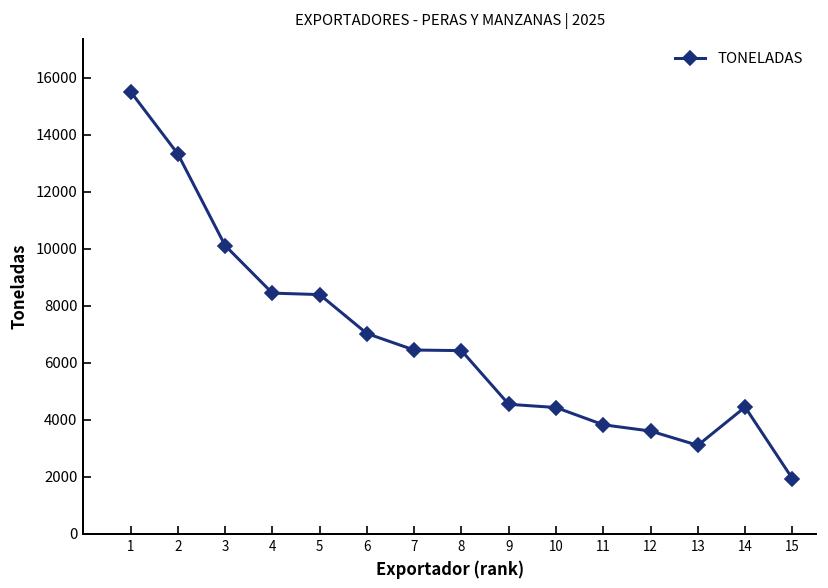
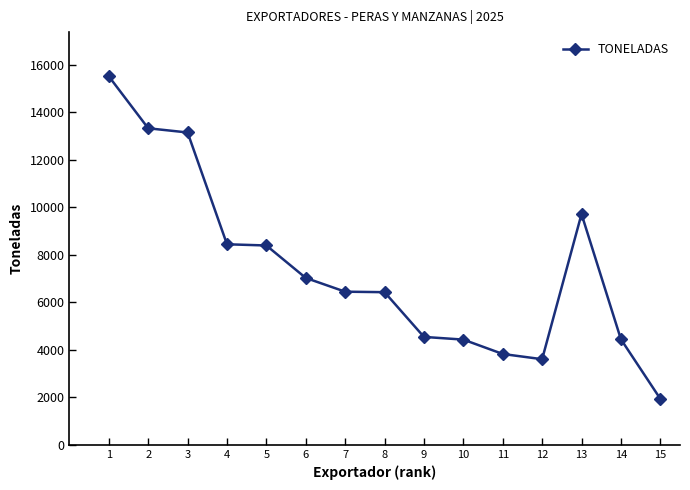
  {
    "1": 15500,
    "2": 13300,
-   "3": 10100,
+   "3": 13100,
    "4": 8400,
    "5": 8400,
    "6": 7000,
    "7": 6500,
    "8": 6400,
    "9": 4500,
    "10": 4400,
    "11": 3800,
    "12": 3600,
-   "13": 3100,
+   "13": 9700,
    "14": 4400,
    "15": 1900
  }
